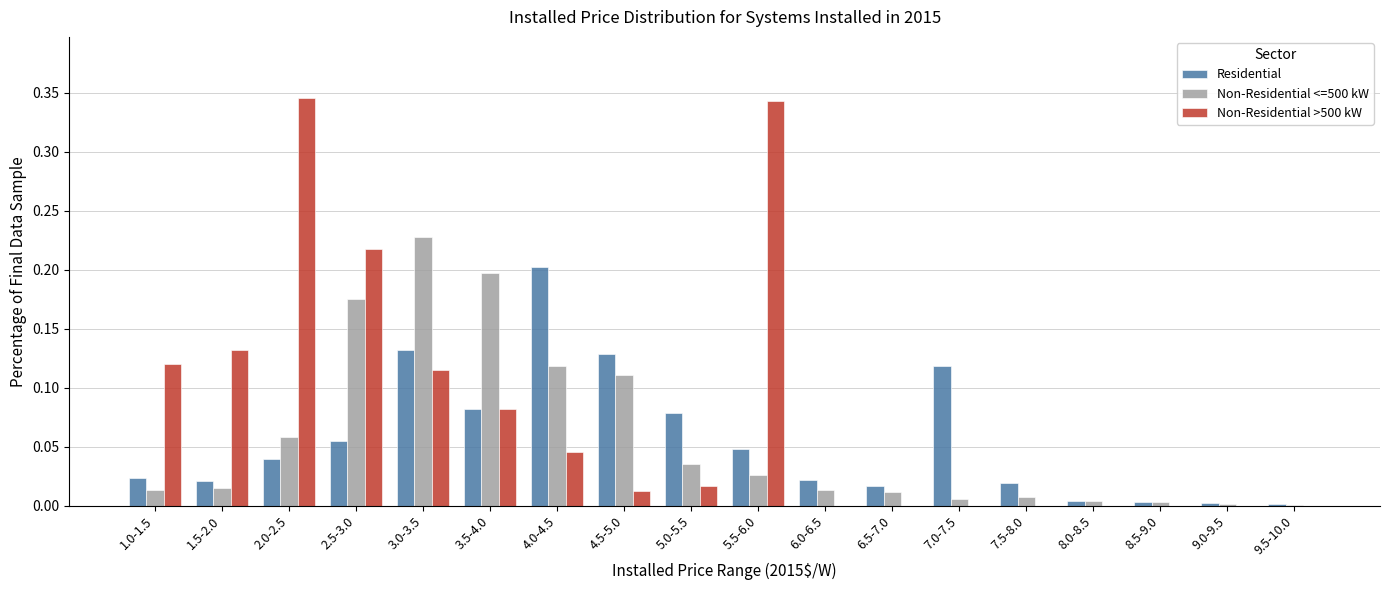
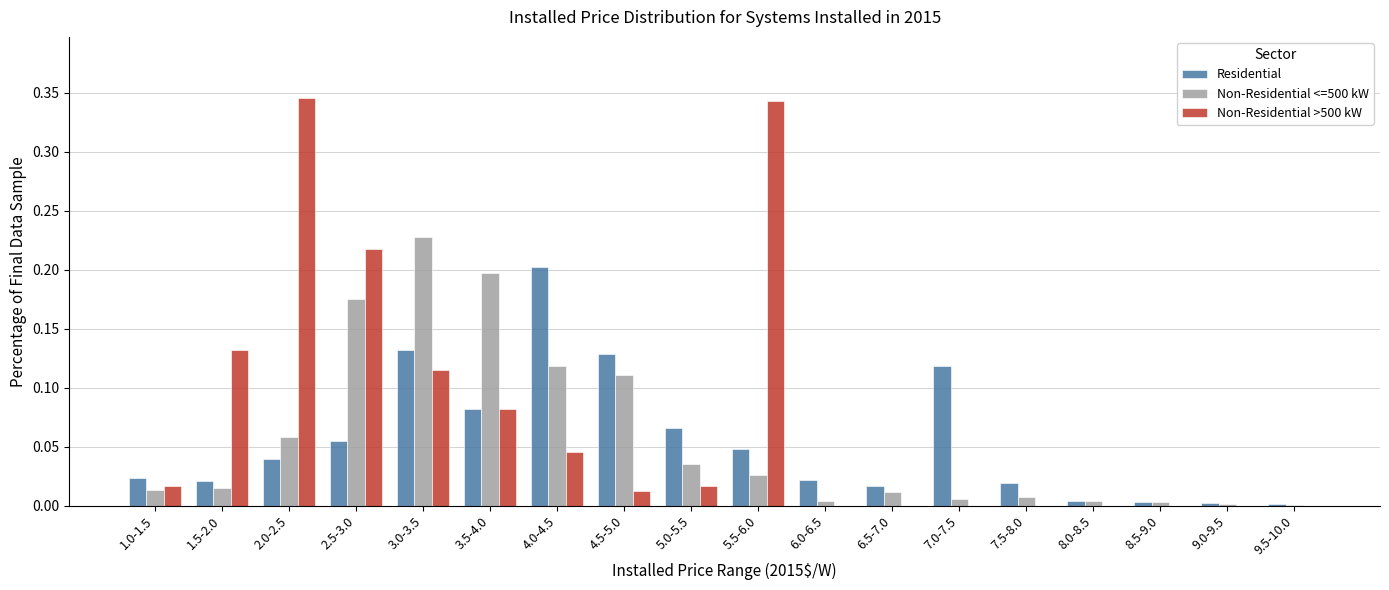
  {
    "Residential": {
      "1.0-1.5": 0.024,
      "1.5-2.0": 0.021,
      "2.0-2.5": 0.039,
      "2.5-3.0": 0.055,
      "3.0-3.5": 0.132,
      "3.5-4.0": 0.082,
      "4.0-4.5": 0.203,
      "4.5-5.0": 0.129,
-     "5.0-5.5": 0.078,
+     "5.0-5.5": 0.066,
      "5.5-6.0": 0.048,
      "6.0-6.5": 0.022,
      "6.5-7.0": 0.016,
      "7.0-7.5": 0.118,
      "7.5-8.0": 0.019,
      "8.0-8.5": 0.004,
      "8.5-9.0": 0.003,
      "9.0-9.5": 0.002
    },
    "Non-Residential <=500 kW": {
      "1.0-1.5": 0.014,
      "1.5-2.0": 0.015,
      "2.0-2.5": 0.058,
      "2.5-3.0": 0.175,
      "3.0-3.5": 0.228,
      "3.5-4.0": 0.198,
      "4.0-4.5": 0.119,
      "4.5-5.0": 0.111,
      "5.0-5.5": 0.035,
      "5.5-6.0": 0.026,
-     "6.0-6.5": 0.014,
+     "6.0-6.5": 0.004,
      "6.5-7.0": 0.011,
      "7.0-7.5": 0.006,
      "7.5-8.0": 0.007,
      "8.0-8.5": 0.004,
      "8.5-9.0": 0.003
    },
    "Non-Residential >500 kW": {
-     "1.0-1.5": 0.120,
+     "1.0-1.5": 0.016,
      "1.5-2.0": 0.132,
      "2.0-2.5": 0.346,
      "2.5-3.0": 0.218,
      "3.0-3.5": 0.115,
      "3.5-4.0": 0.082,
      "4.0-4.5": 0.045,
      "4.5-5.0": 0.012,
      "5.0-5.5": 0.016,
      "5.5-6.0": 0.344,
      "6.0-6.5": 0.000,
      "6.5-7.0": 0.000,
      "7.0-7.5": 0.000,
      "7.5-8.0": 0.000,
      "8.0-8.5": 0.000,
      "8.5-9.0": 0.000,
      "9.0-9.5": 0.000,
      "9.5-10.0": 0.000
    }
  }
